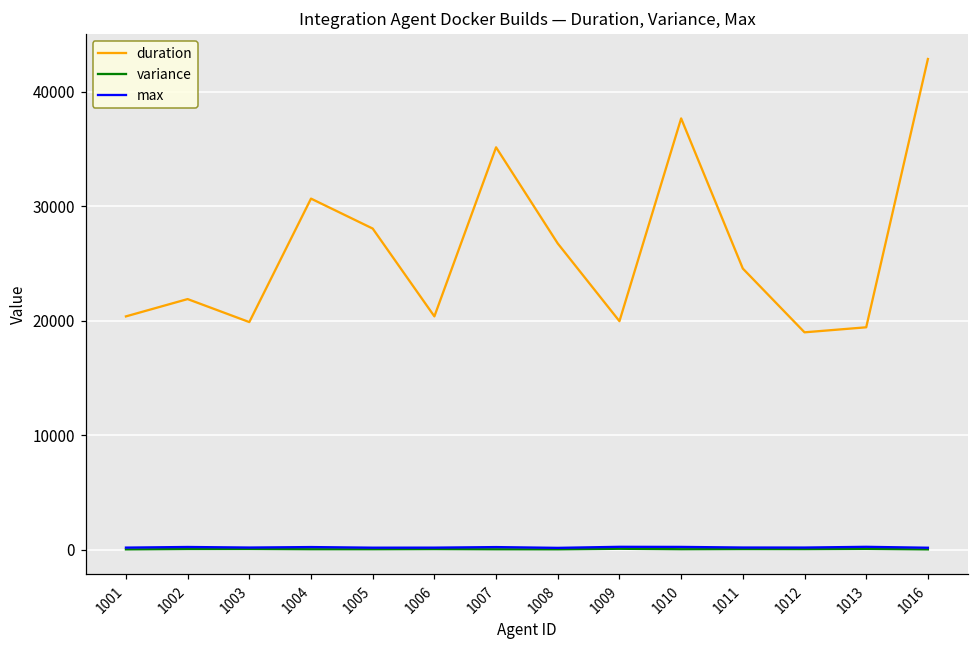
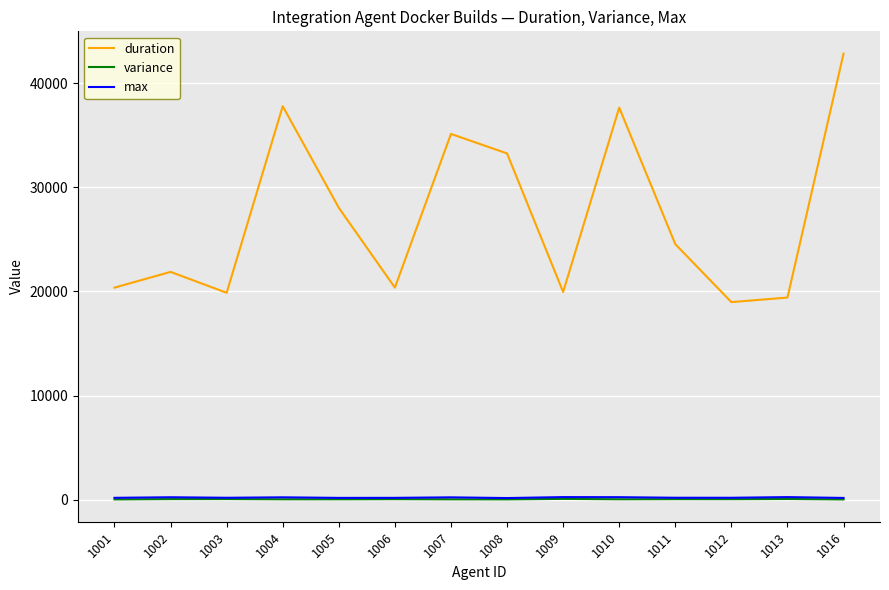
  {
    "duration": {
      "1001": 20400,
      "1002": 21900,
      "1003": 19900,
-     "1004": 30700,
+     "1004": 37800,
      "1005": 28000,
      "1006": 20400,
      "1007": 35100,
-     "1008": 26700,
+     "1008": 33300,
      "1009": 20000,
      "1010": 37700,
      "1011": 24500,
      "1012": 19000,
      "1013": 19400,
      "1016": 42800
    }
  }
